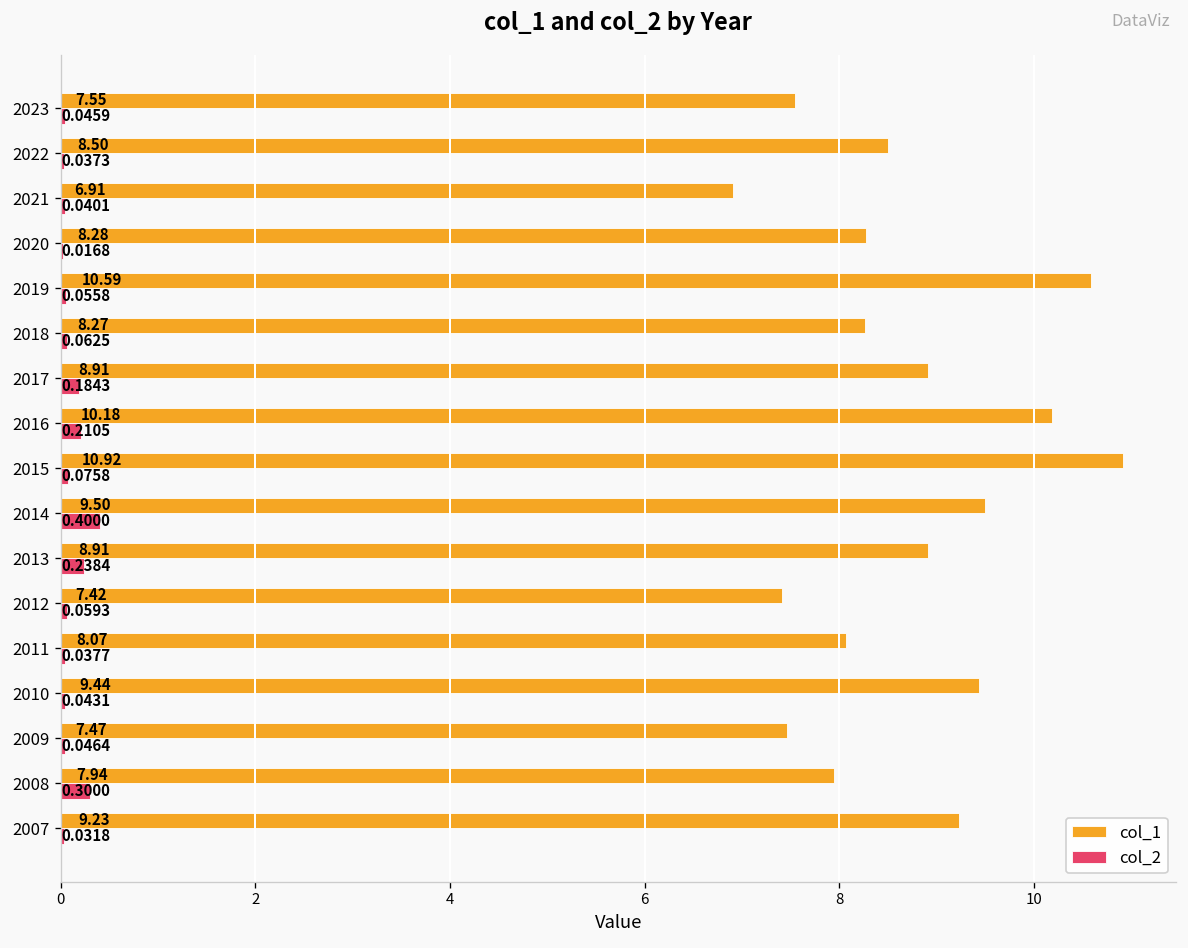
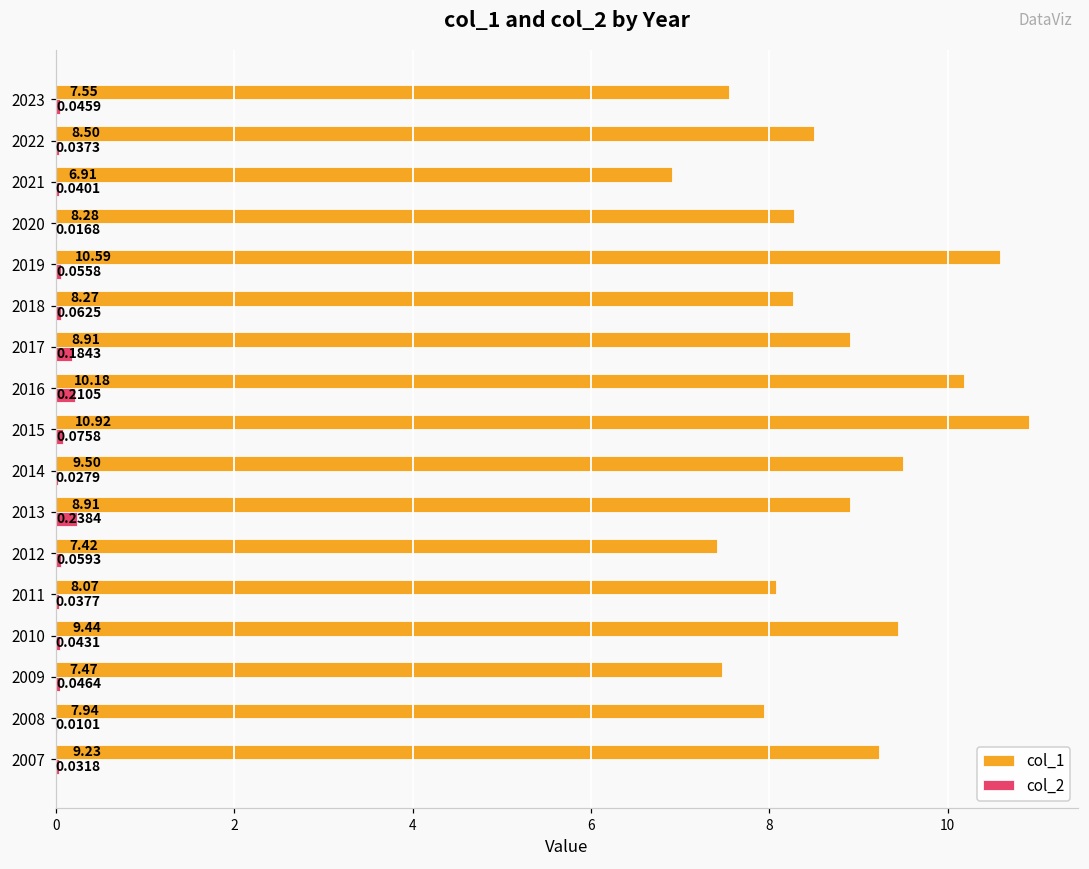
  {
    "col_1": {
      "2023": 7.55,
      "2022": 8.50,
      "2021": 6.91,
      "2020": 8.28,
      "2019": 10.59,
      "2018": 8.27,
      "2017": 8.91,
      "2016": 10.18,
      "2015": 10.92,
      "2014": 9.50,
      "2013": 8.91,
      "2012": 7.42,
      "2011": 8.07,
      "2010": 9.44,
      "2009": 7.47,
      "2008": 7.94,
      "2007": 9.23
    },
    "col_2": {
      "2023": 0.0459,
      "2022": 0.0373,
      "2021": 0.0401,
      "2020": 0.0168,
      "2019": 0.0558,
      "2018": 0.0625,
      "2017": 0.1843,
      "2016": 0.2105,
      "2015": 0.0758,
-     "2014": 0.4000,
+     "2014": 0.0279,
      "2013": 0.2384,
      "2012": 0.0593,
      "2011": 0.0377,
      "2010": 0.0431,
      "2009": 0.0464,
-     "2008": 0.3000,
+     "2008": 0.0101,
      "2007": 0.0318
    }
  }
